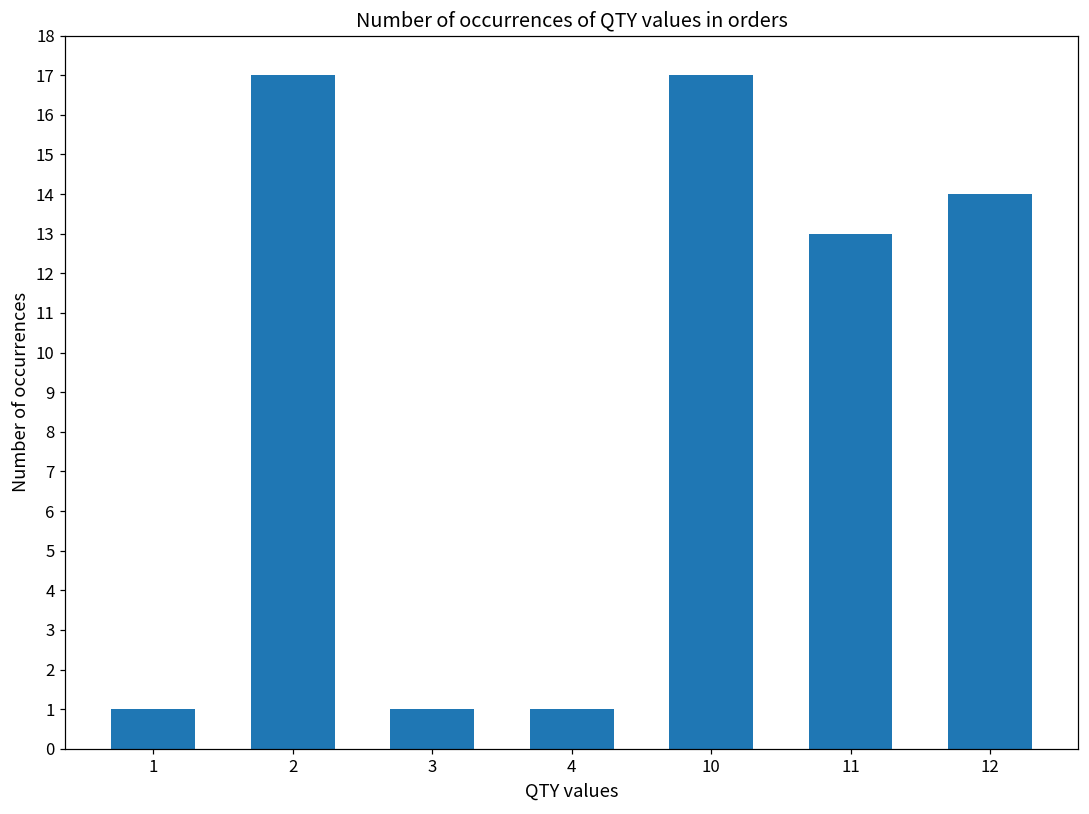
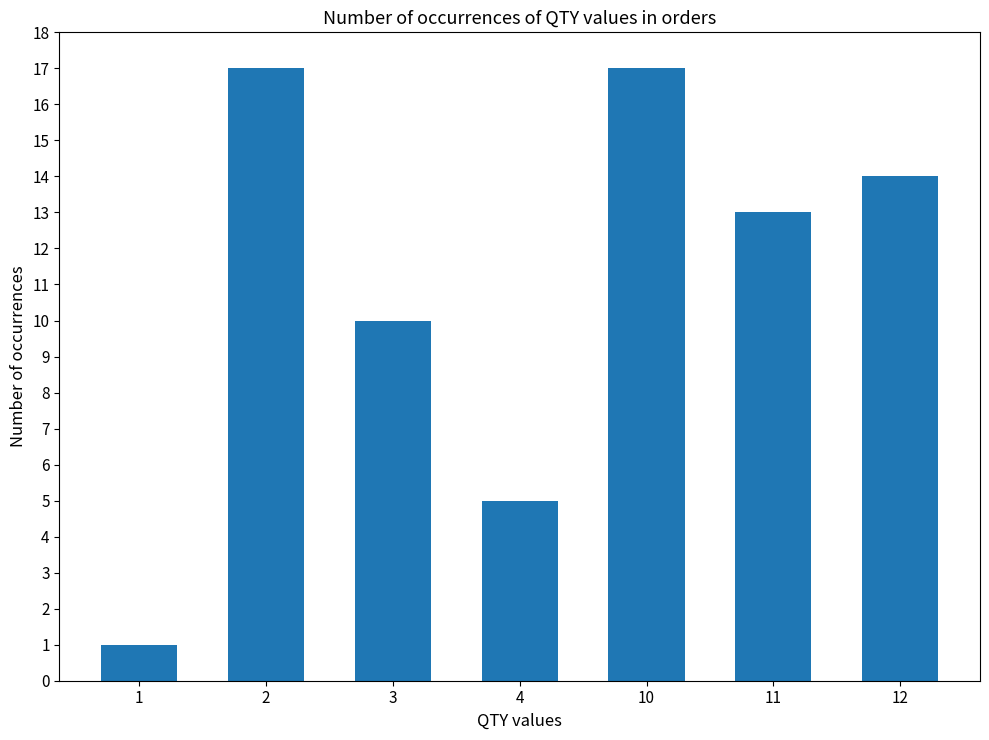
  {
    "1": 1,
    "2": 17,
-   "3": 1,
-   "4": 1,
+   "3": 10,
+   "4": 5,
    "10": 17,
    "11": 13,
    "12": 14
  }
